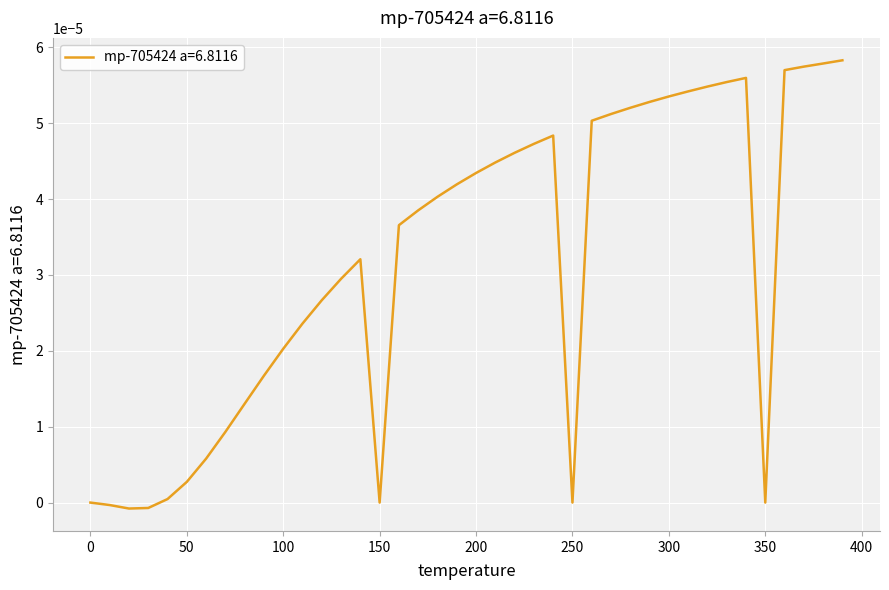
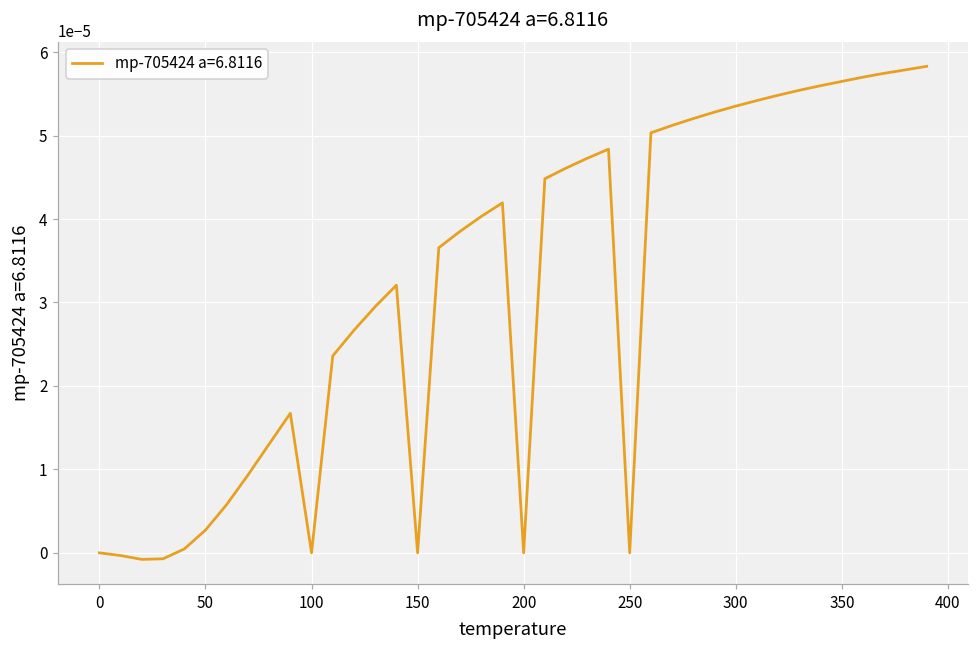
  {
    "0": 0.00000,
    "50": 0.000003,
-   "100": 0.00002,
+   "100": 0.00000,
    "150": 0.00000,
-   "200": 0.00004,
+   "200": 0.00000,
    "250": 0.00000,
    "300": 0.000054,
-   "350": 0.0000
+   "350": 0.0001
  }
